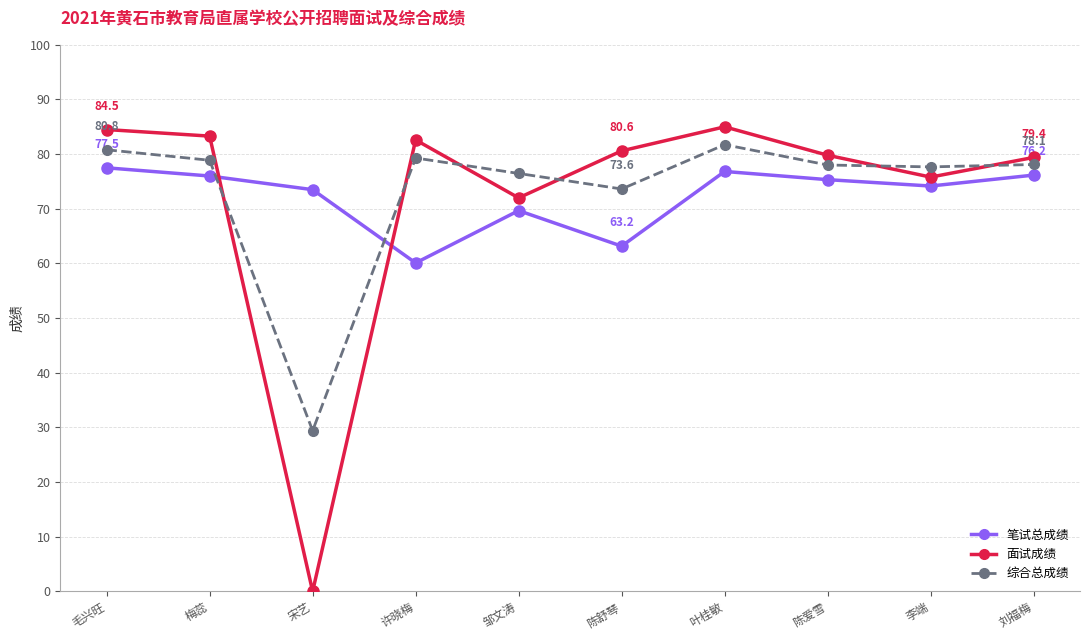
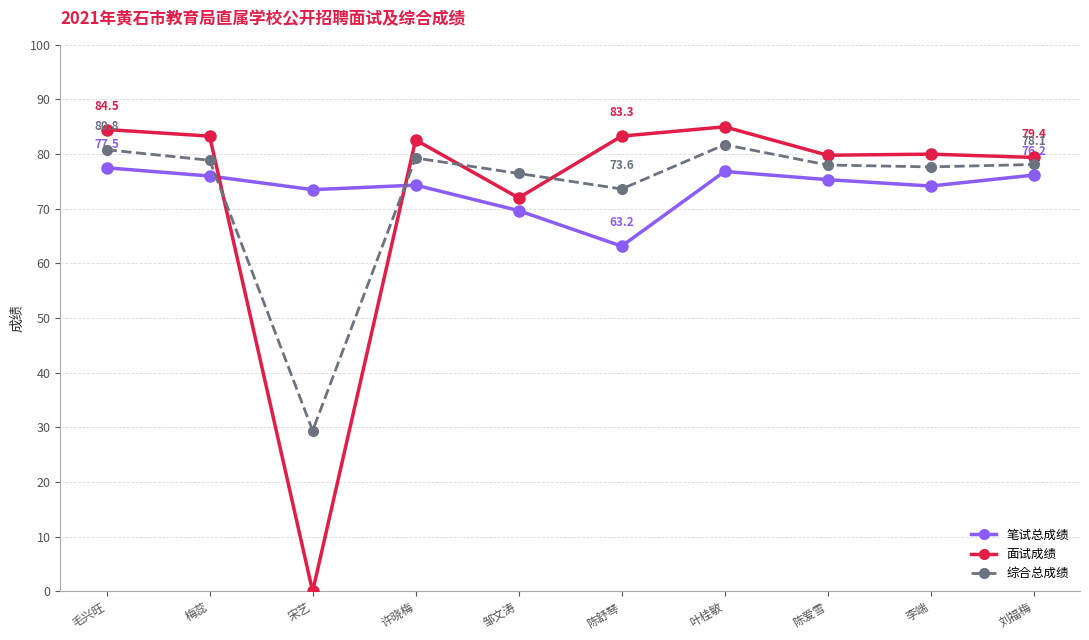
  {
    "笔试总成绩": {
      "梅蕊": 76,
      "宋艺": 74,
-     "许晓梅": 60,
+     "许晓梅": 74,
      "邹文涛": 70,
      "叶桂敏": 77,
      "陈爱雪": 75,
      "李端": 74
    },
    "面试成绩": {
      "毛兴旺": 84.5,
-     "陈舒琴": 80.6,
-     "李端": 76
+     "陈舒琴": 83.3,
+     "李端": 80
    },
    "综合总成绩": {
      "陈舒琴": 73.6
    }
  }
